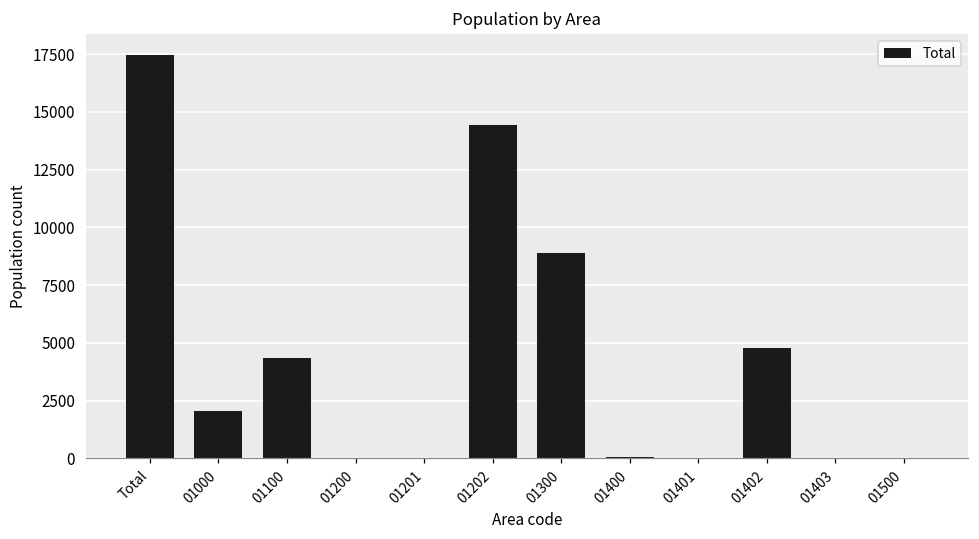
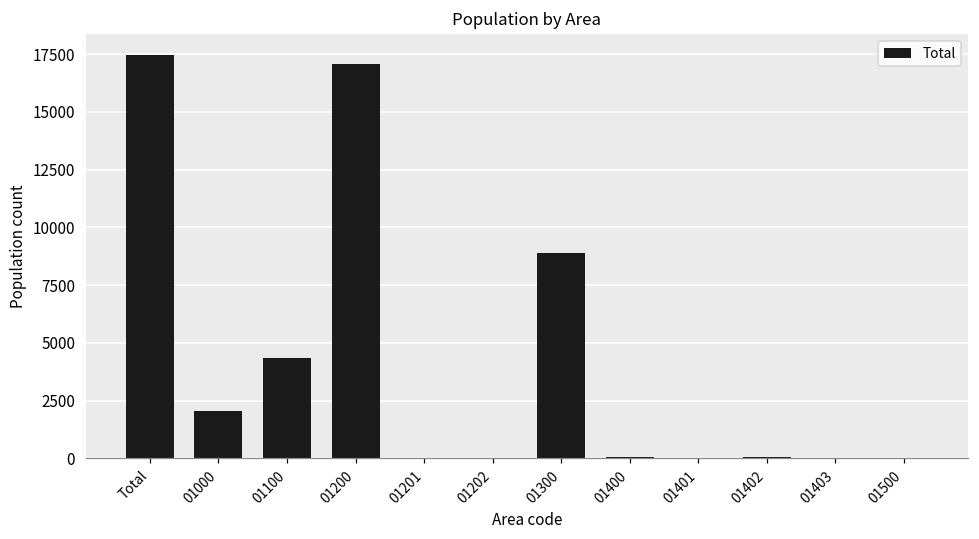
  {
    "Total": 17500,
    "01000": 2100,
    "01100": 4300,
-   "01200": 0,
-   "01202": 14400,
+   "01200": 17100,
+   "01202": 0,
    "01300": 8900,
-   "01402": 4800
+   "01402": 100
  }
